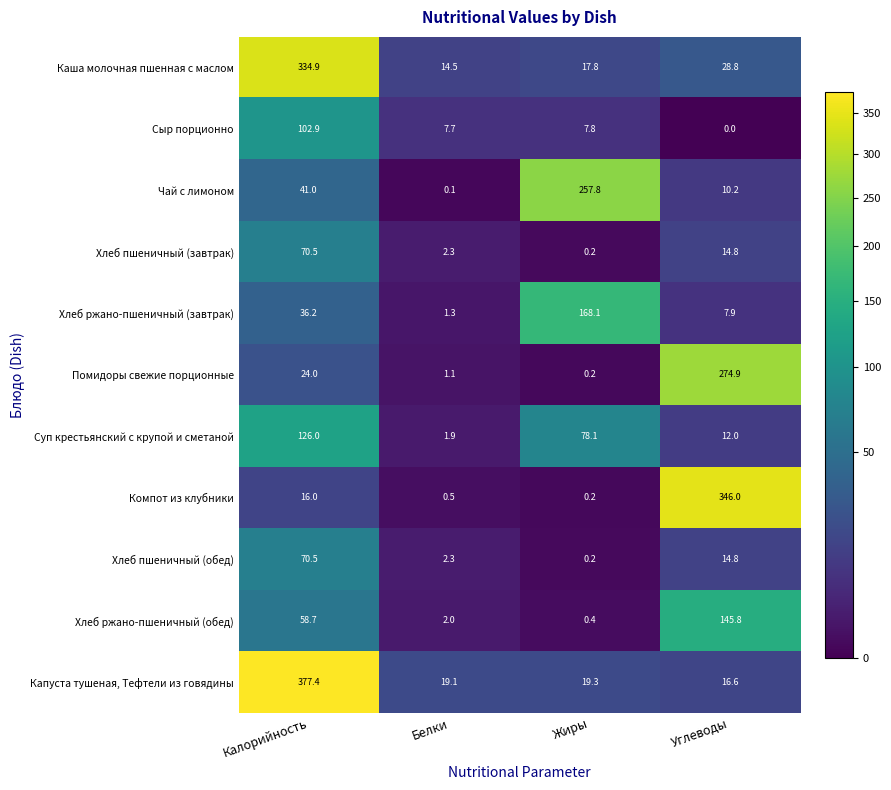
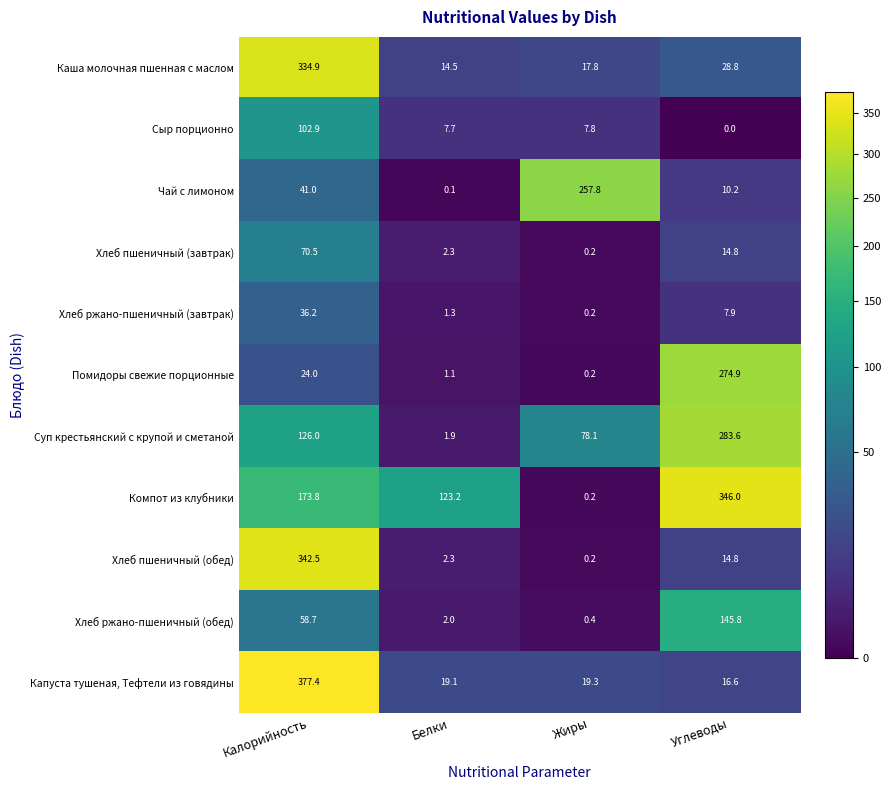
  {
    "Каша молочная пшенная с маслом": {
      "Калорийность": 334.9,
      "Белки": 14.5,
      "Жиры": 17.8,
      "Углеводы": 28.8
    },
    "Сыр порционно": {
      "Калорийность": 102.9,
      "Белки": 7.7,
      "Жиры": 7.8,
      "Углеводы": 0.0
    },
    "Чай с лимоном": {
      "Калорийность": 41.0,
      "Белки": 0.1,
      "Жиры": 257.8,
      "Углеводы": 10.2
    },
    "Хлеб пшеничный (завтрак)": {
      "Калорийность": 70.5,
      "Белки": 2.3,
      "Жиры": 0.2,
      "Углеводы": 14.8
    },
    "Хлеб ржано-пшеничный (завтрак)": {
      "Калорийность": 36.2,
      "Белки": 1.3,
-     "Жиры": 168.1,
+     "Жиры": 0.2,
      "Углеводы": 7.9
    },
    "Помидоры свежие порционные": {
      "Калорийность": 24.0,
      "Белки": 1.1,
      "Жиры": 0.2,
      "Углеводы": 274.9
    },
    "Суп крестьянский с крупой и сметаной": {
      "Калорийность": 126.0,
      "Белки": 1.9,
      "Жиры": 78.1,
-     "Углеводы": 12.0
+     "Углеводы": 283.6
    },
    "Компот из клубники": {
-     "Калорийность": 16.0,
-     "Белки": 0.5,
+     "Калорийность": 173.8,
+     "Белки": 123.2,
      "Жиры": 0.2,
      "Углеводы": 346.0
    },
    "Хлеб пшеничный (обед)": {
-     "Калорийность": 70.5,
+     "Калорийность": 342.5,
      "Белки": 2.3,
      "Жиры": 0.2,
      "Углеводы": 14.8
    },
    "Хлеб ржано-пшеничный (обед)": {
      "Калорийность": 58.7,
      "Белки": 2.0,
      "Жиры": 0.4,
      "Углеводы": 145.8
    },
    "Капуста тушеная, Тефтели из говядины": {
      "Калорийность": 377.4,
      "Белки": 19.1,
      "Жиры": 19.3,
      "Углеводы": 16.6
    }
  }
